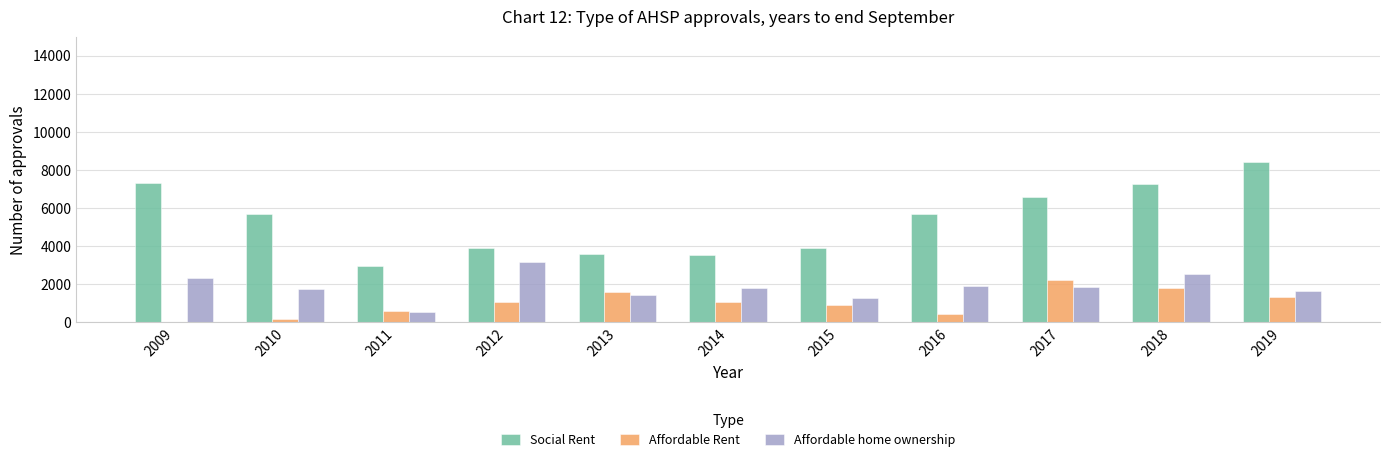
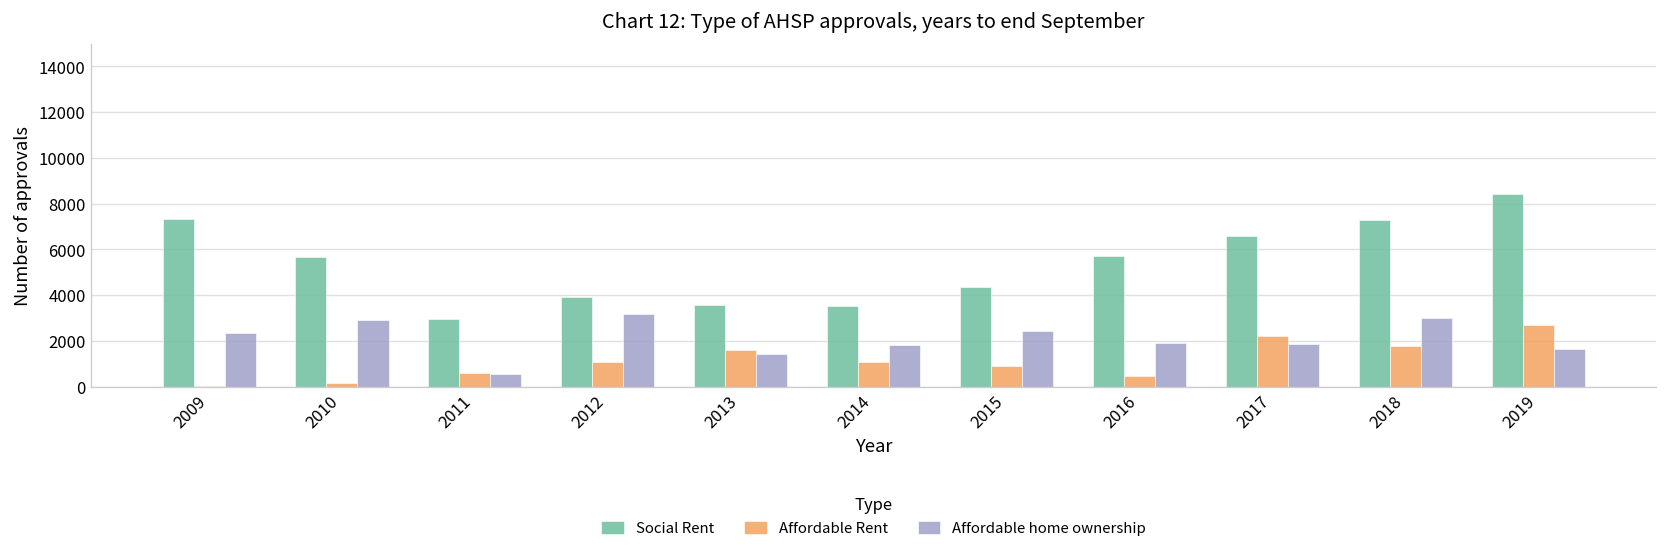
  {
    "Social Rent": {
      "2009": 7300,
      "2010": 5700,
      "2011": 3000,
      "2012": 3900,
      "2013": 3600,
      "2014": 3500,
-     "2015": 3900,
+     "2015": 4300,
      "2016": 5700,
      "2017": 6600,
      "2018": 7300,
      "2019": 8400
    },
    "Affordable Rent": {
      "2010": 200,
      "2011": 600,
      "2012": 1100,
      "2013": 1600,
      "2014": 1100,
      "2015": 900,
      "2016": 500,
      "2017": 2200,
      "2018": 1800,
-     "2019": 1300
+     "2019": 2700
    },
    "Affordable home ownership": {
      "2009": 2300,
-     "2010": 1800,
+     "2010": 2900,
      "2011": 500,
      "2012": 3200,
      "2013": 1400,
      "2014": 1800,
-     "2015": 1300,
+     "2015": 2400,
      "2016": 1900,
      "2017": 1900,
-     "2018": 2500,
+     "2018": 3000,
      "2019": 1600
    }
  }
